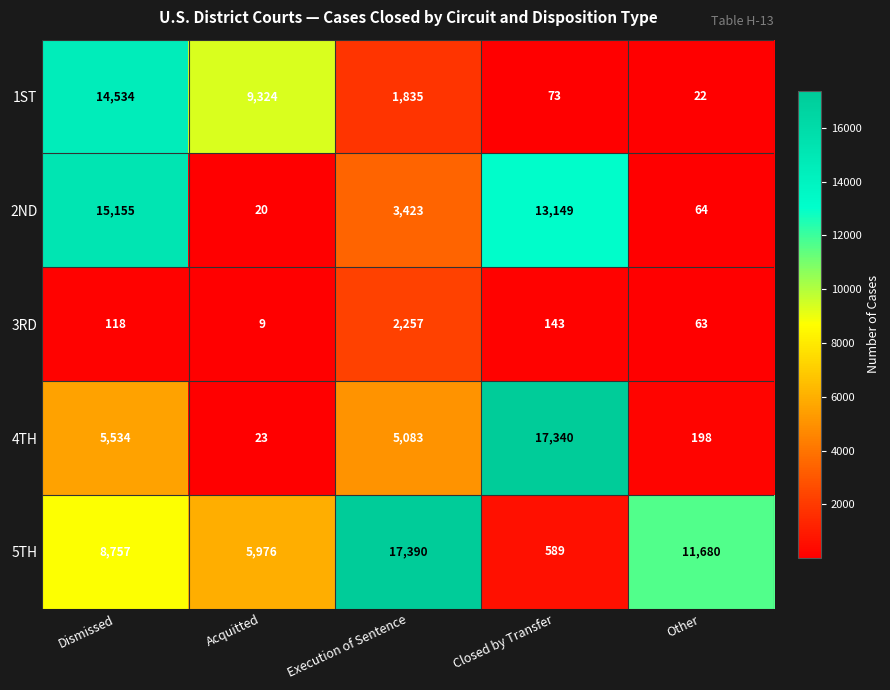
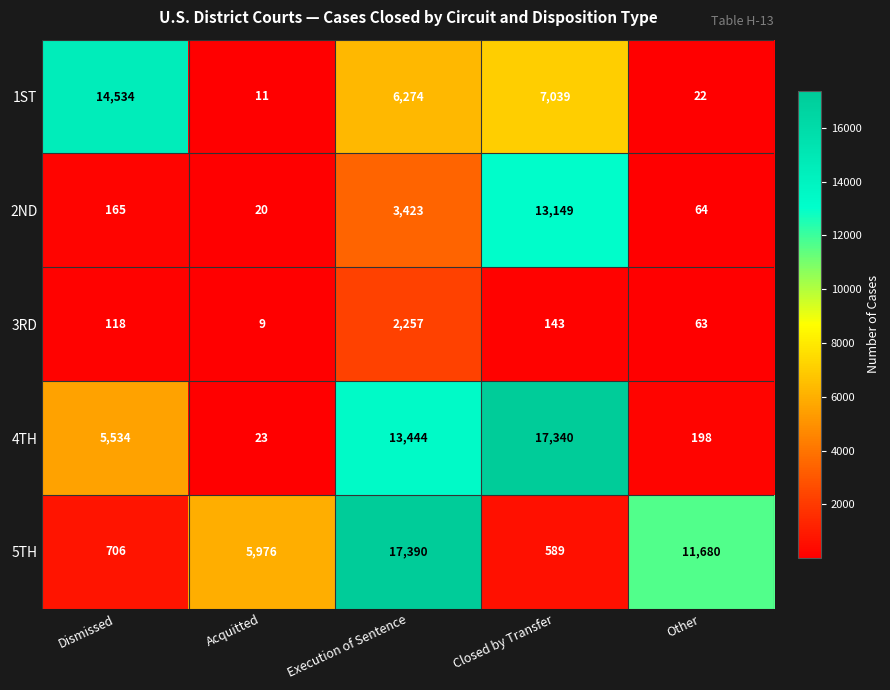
  {
    "1ST": {
      "Dismissed": "14,534",
-     "Acquitted": "9,324",
-     "Execution of Sentence": "1,835",
-     "Closed by Transfer": "73",
+     "Acquitted": "11",
+     "Execution of Sentence": "6,274",
+     "Closed by Transfer": "7,039",
      "Other": "22"
    },
    "2ND": {
-     "Dismissed": "15,155",
+     "Dismissed": "165",
      "Acquitted": "20",
      "Execution of Sentence": "3,423",
      "Closed by Transfer": "13,149",
      "Other": "64"
    },
    "3RD": {
      "Dismissed": "118",
      "Acquitted": "9",
      "Execution of Sentence": "2,257",
      "Closed by Transfer": "143",
      "Other": "63"
    },
    "4TH": {
      "Dismissed": "5,534",
      "Acquitted": "23",
-     "Execution of Sentence": "5,083",
+     "Execution of Sentence": "13,444",
      "Closed by Transfer": "17,340",
      "Other": "198"
    },
    "5TH": {
-     "Dismissed": "8,757",
+     "Dismissed": "706",
      "Acquitted": "5,976",
      "Execution of Sentence": "17,390",
      "Closed by Transfer": "589",
      "Other": "11,680"
    }
  }
